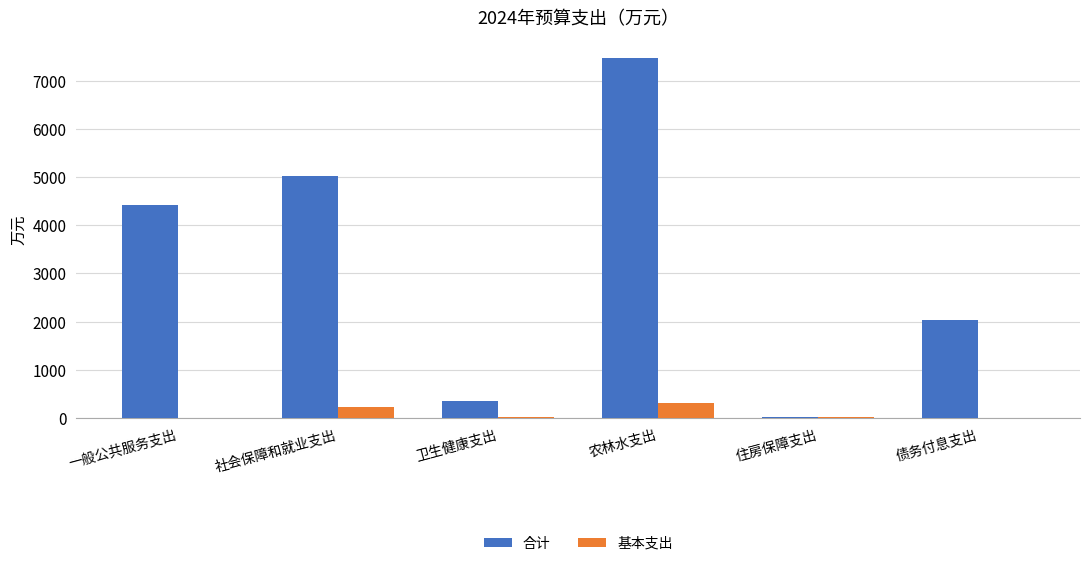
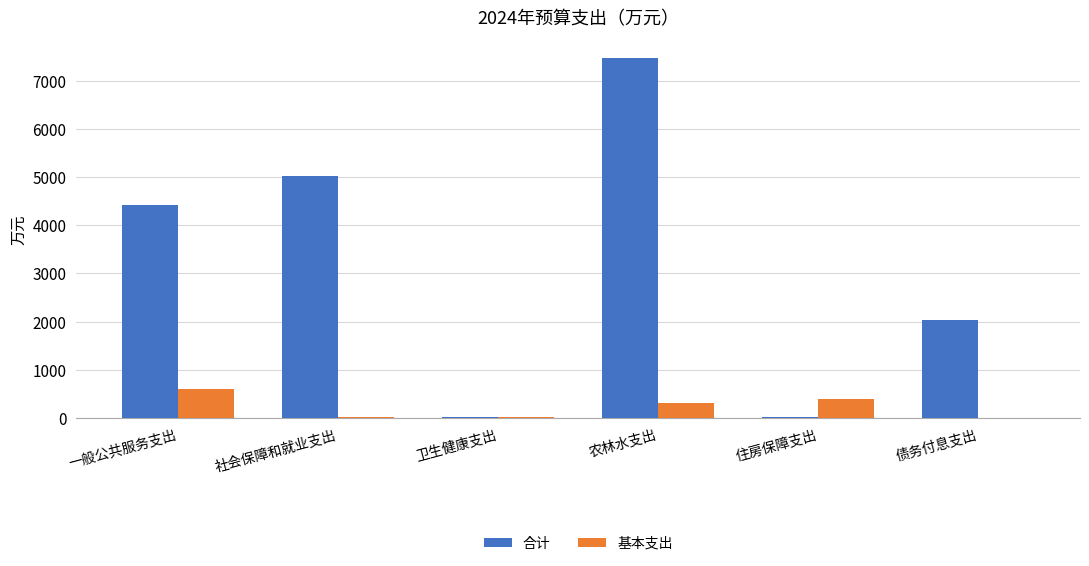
  {
    "合计": {
      "一般公共服务支出": 4400,
      "社会保障和就业支出": 5000,
-     "卫生健康支出": 400,
+     "卫生健康支出": 0,
      "农林水支出": 7500,
      "债务付息支出": 2000
    },
    "基本支出": {
-     "一般公共服务支出": 0,
-     "社会保障和就业支出": 200,
+     "一般公共服务支出": 600,
+     "社会保障和就业支出": 0,
      "农林水支出": 300,
-     "住房保障支出": 0,
+     "住房保障支出": 400,
      "债务付息支出": 0
    }
  }
